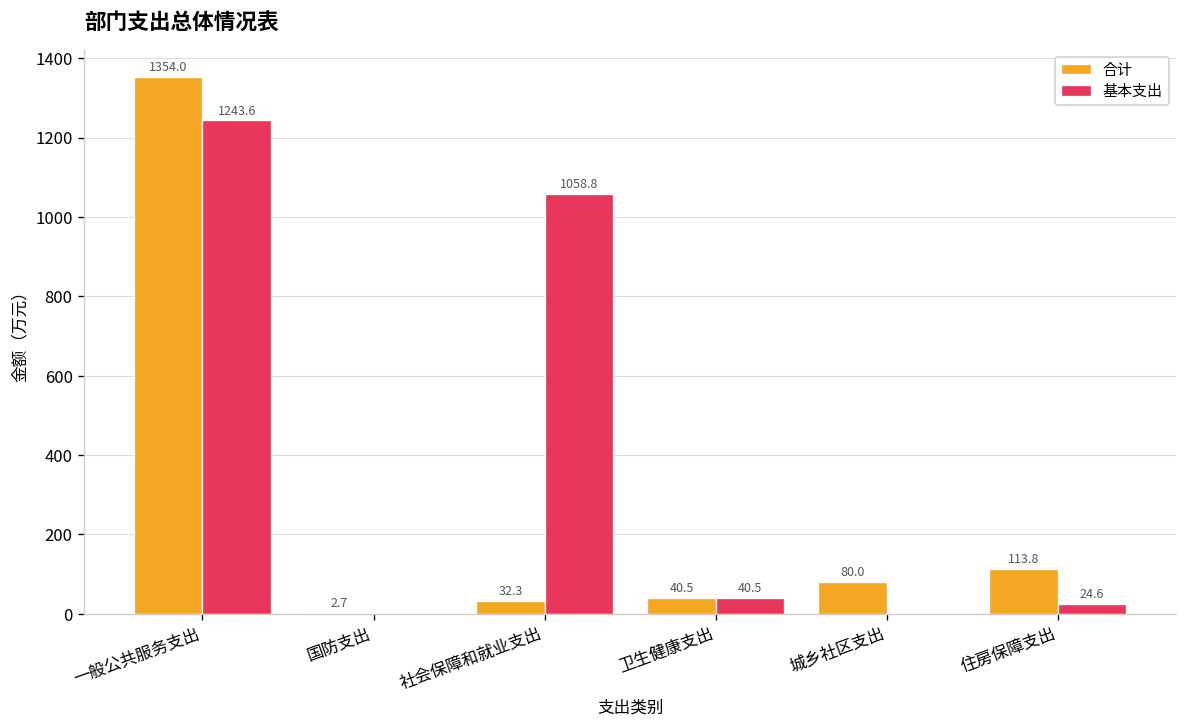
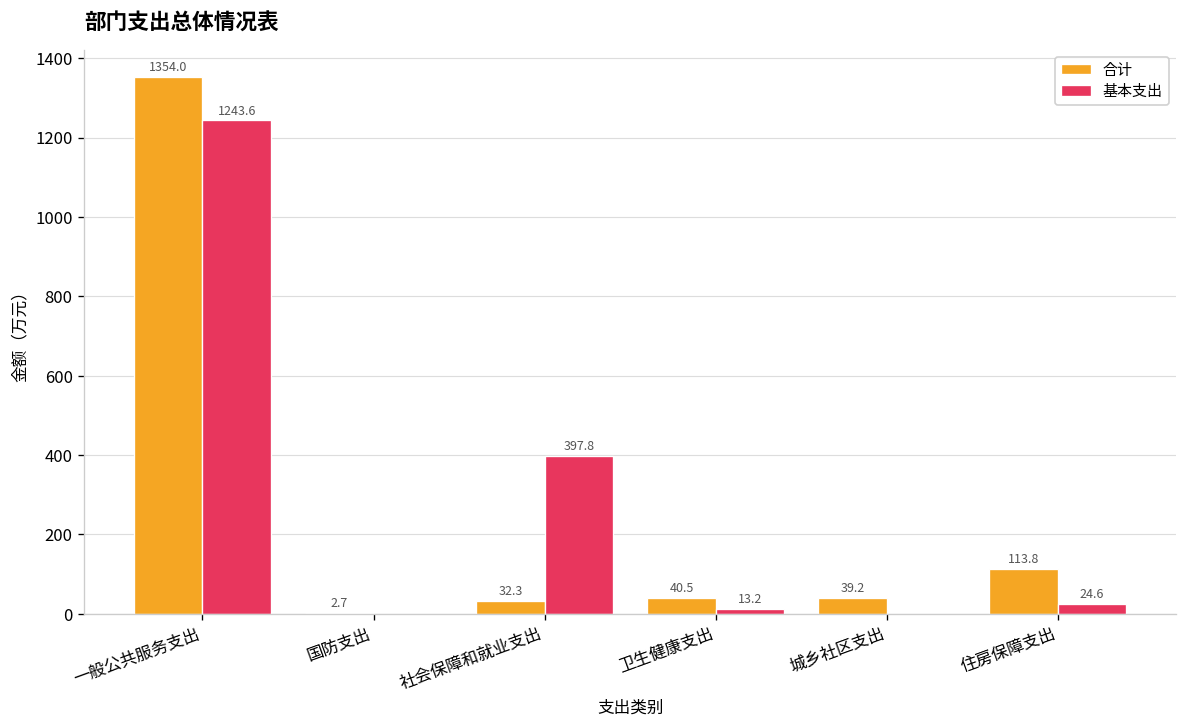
  {
    "合计": {
      "一般公共服务支出": 1354.0,
      "国防支出": 2.7,
      "社会保障和就业支出": 32.3,
      "卫生健康支出": 40.5,
-     "城乡社区支出": 80.0,
+     "城乡社区支出": 39.2,
      "住房保障支出": 113.8
    },
    "基本支出": {
      "一般公共服务支出": 1243.6,
-     "社会保障和就业支出": 1058.8,
-     "卫生健康支出": 40.5,
+     "社会保障和就业支出": 397.8,
+     "卫生健康支出": 13.2,
      "住房保障支出": 24.6
    }
  }
